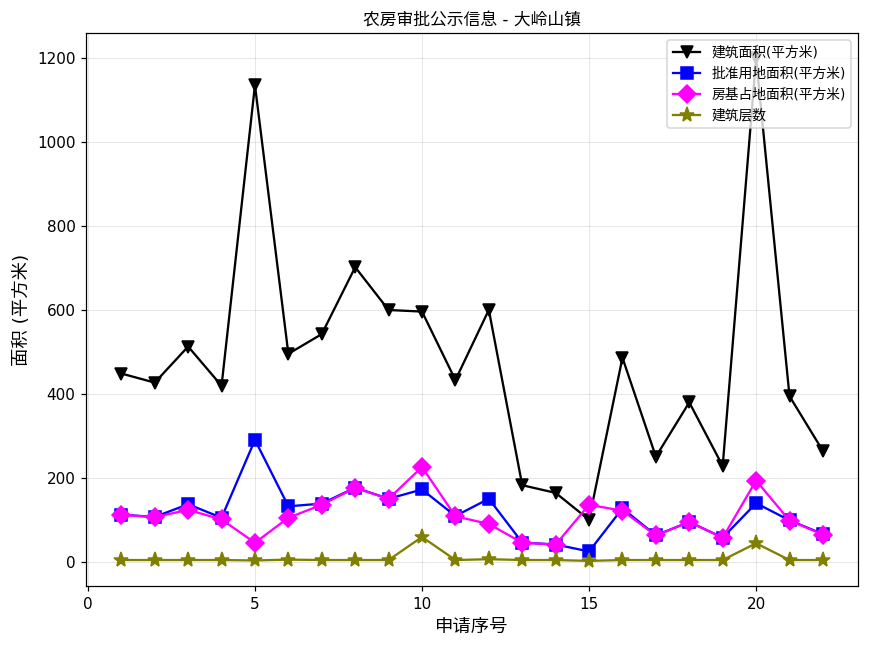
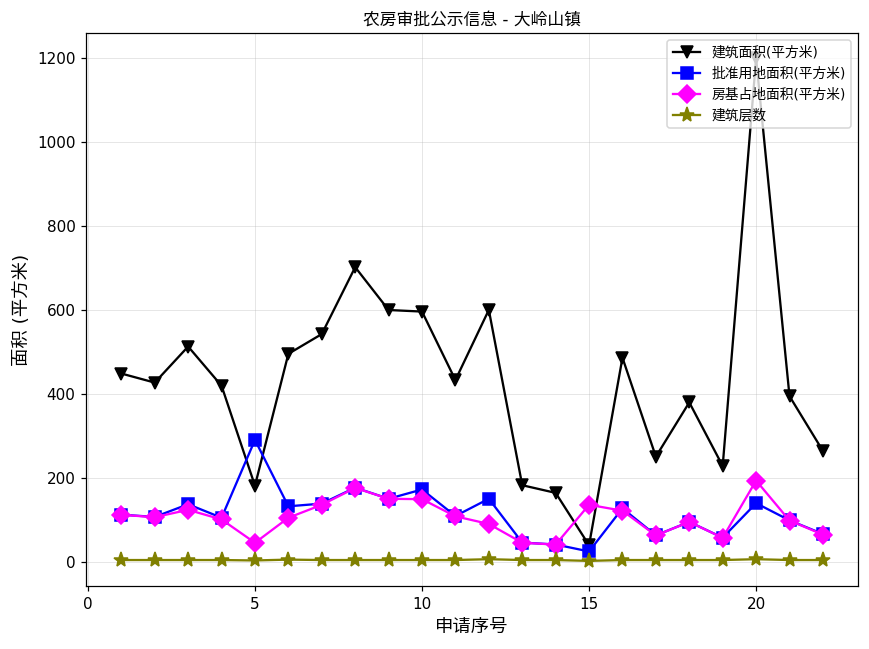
  {
    "建筑面积(平方米)": {
-     "5": 1140,
+     "5": 180,
      "10": 600,
-     "15": 100
+     "15": 40
    },
    "批准用地面积(平方米)": {
      "5": 290,
      "10": 170,
      "15": 20,
      "20": 140
    },
    "房基占地面积(平方米)": {
      "5": 50,
-     "10": 230,
+     "10": 150,
      "15": 140,
      "20": 190
    },
    "建筑层数": {
      "5": 0,
-     "10": 60,
+     "10": 0,
      "15": 0,
-     "20": 40
+     "20": 10
    }
  }
